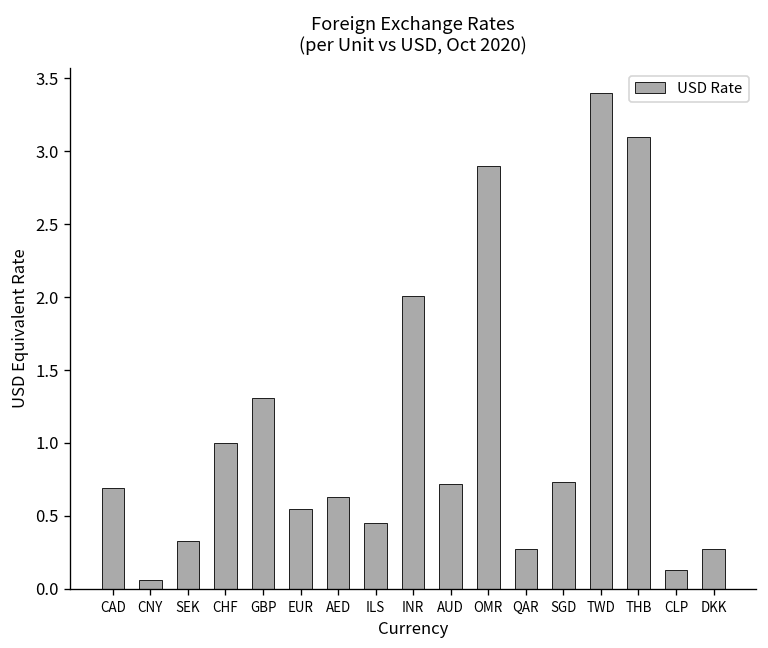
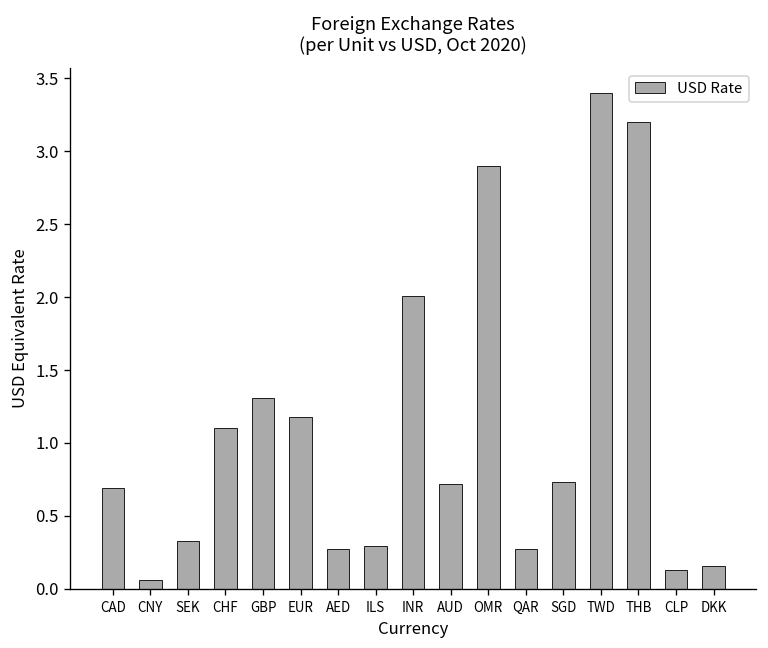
  {
    "CAD": 0.69,
    "CNY": 0.06,
    "SEK": 0.33,
-   "CHF": 1.0,
+   "CHF": 1.1,
    "GBP": 1.31,
-   "EUR": 0.55,
-   "AED": 0.63,
-   "ILS": 0.45,
+   "EUR": 1.18,
+   "AED": 0.27,
+   "ILS": 0.29,
    "INR": 2.01,
    "AUD": 0.72,
    "OMR": 2.90,
    "QAR": 0.27,
    "SGD": 0.73,
    "TWD": 3.40,
-   "THB": 3.1,
+   "THB": 3.2,
    "CLP": 0.13,
-   "DKK": 0.27
+   "DKK": 0.16
  }
